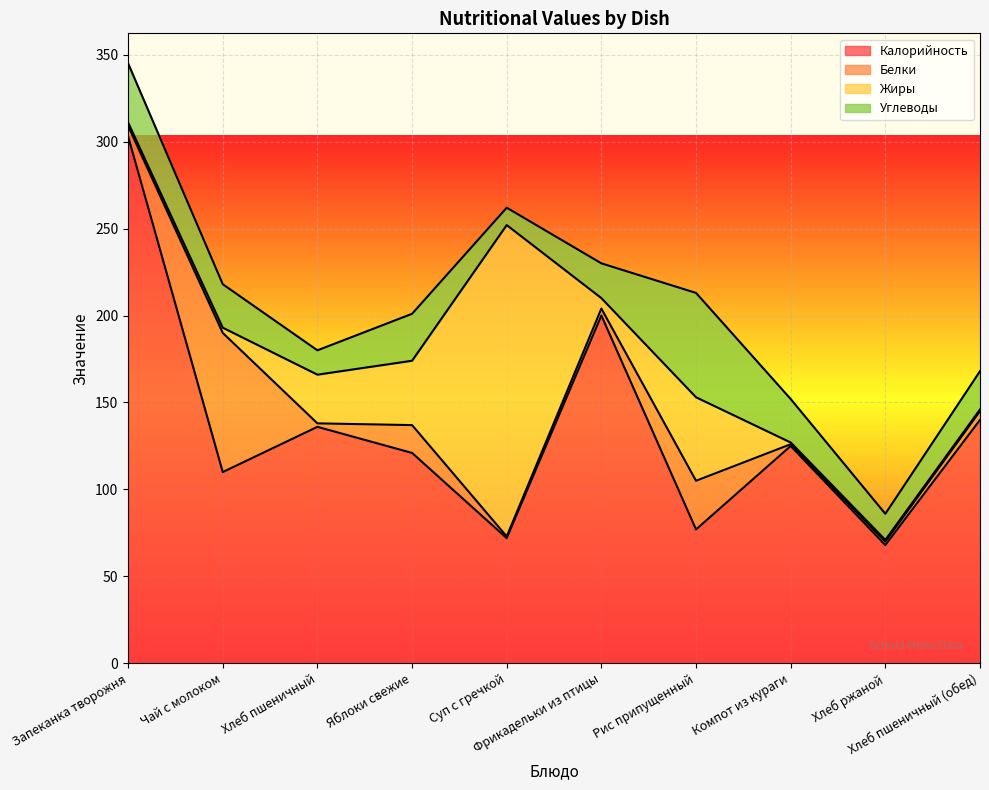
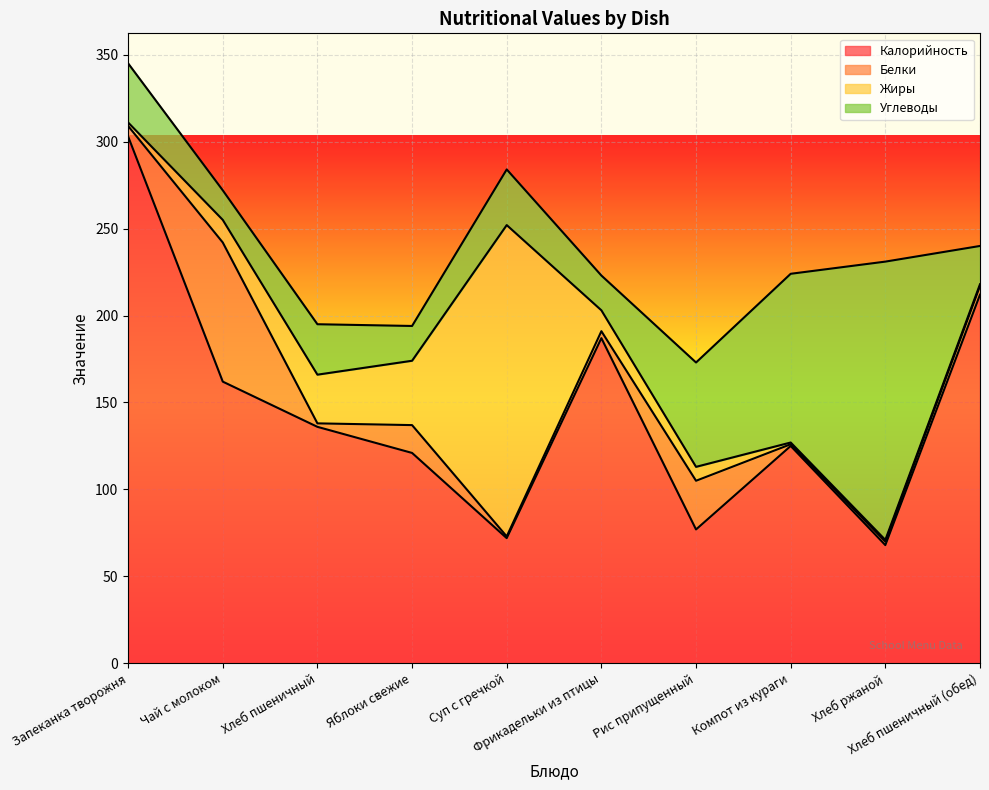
  {
    "Калорийность": {
      "Запеканка творожня": 303,
-     "Чай с молоком": 110,
+     "Чай с молоком": 162,
      "Хлеб пшеничный": 136,
      "Яблоки свежие": 121,
-     "Фрикадельки из птицы": 200,
+     "Фрикадельки из птицы": 187,
      "Рис припущенный": 77,
      "Хлеб ржаной": 68,
-     "Хлеб пшеничный (обед)": 140
+     "Хлеб пшеничный (обед)": 212
    },
    "Белки": {
      "Запеканка творожня": 6,
      "Чай с молоком": 80,
      "Хлеб пшеничный": 2,
      "Яблоки свежие": 16,
      "Фрикадельки из птицы": 4,
      "Рис припущенный": 28
    },
    "Жиры": {
      "Запеканка творожня": 2,
-     "Чай с молоком": 3,
+     "Чай с молоком": 13,
      "Хлеб пшеничный": 28,
      "Яблоки свежие": 37,
      "Суп с гречкой": 179,
-     "Фрикадельки из птицы": 6,
-     "Рис припущенный": 48
+     "Фрикадельки из птицы": 12,
+     "Рис припущенный": 8
    },
    "Углеводы": {
      "Запеканка творожня": 34,
-     "Чай с молоком": 25,
-     "Хлеб пшеничный": 14,
-     "Яблоки свежие": 27,
-     "Суп с гречкой": 10,
+     "Чай с молоком": 17,
+     "Хлеб пшеничный": 29,
+     "Яблоки свежие": 20,
+     "Суп с гречкой": 32,
      "Фрикадельки из птицы": 20,
      "Рис припущенный": 60,
-     "Компот из кураги": 25,
-     "Хлеб ржаной": 15,
+     "Компот из кураги": 97,
+     "Хлеб ржаной": 160,
      "Хлеб пшеничный (обед)": 22
    }
  }
